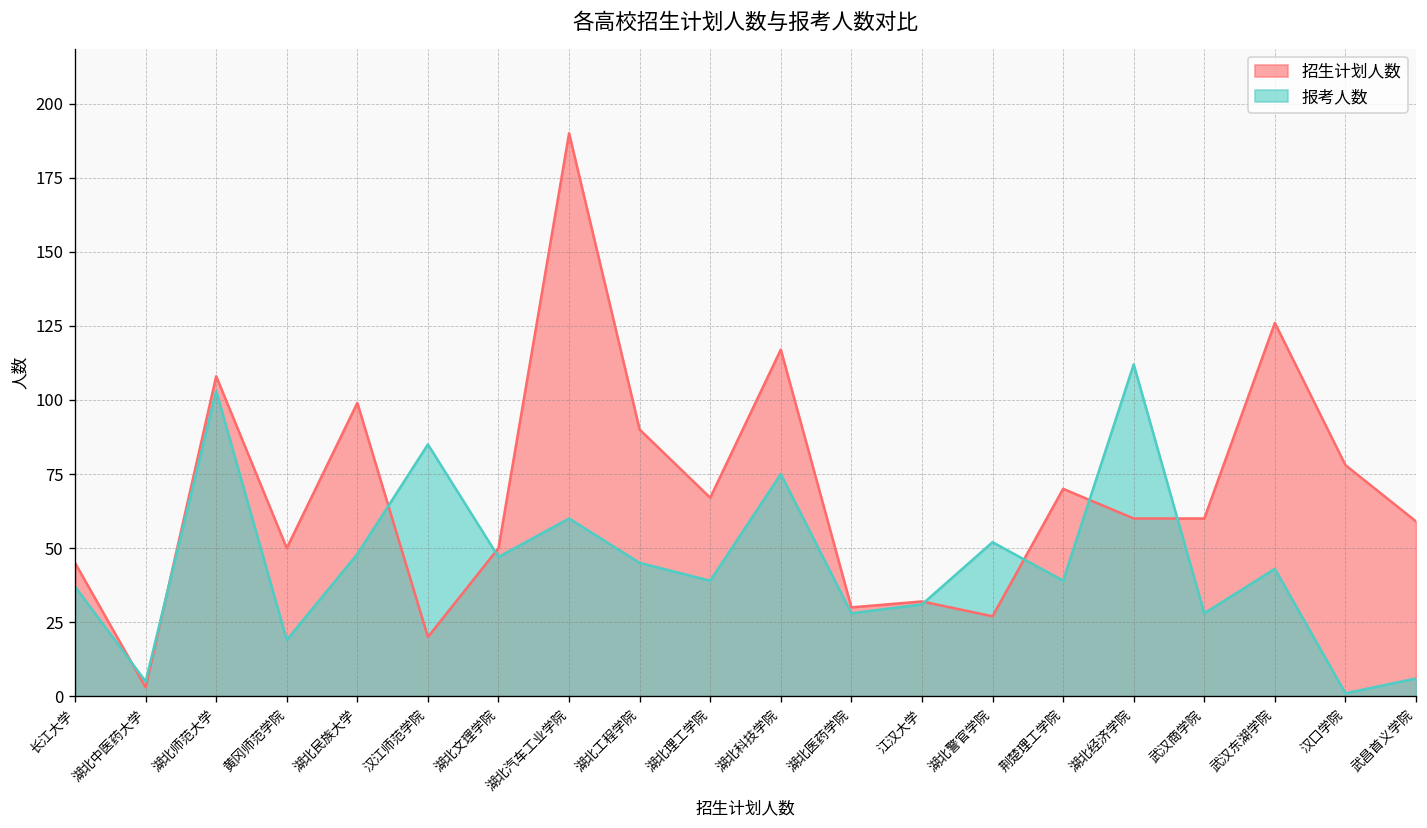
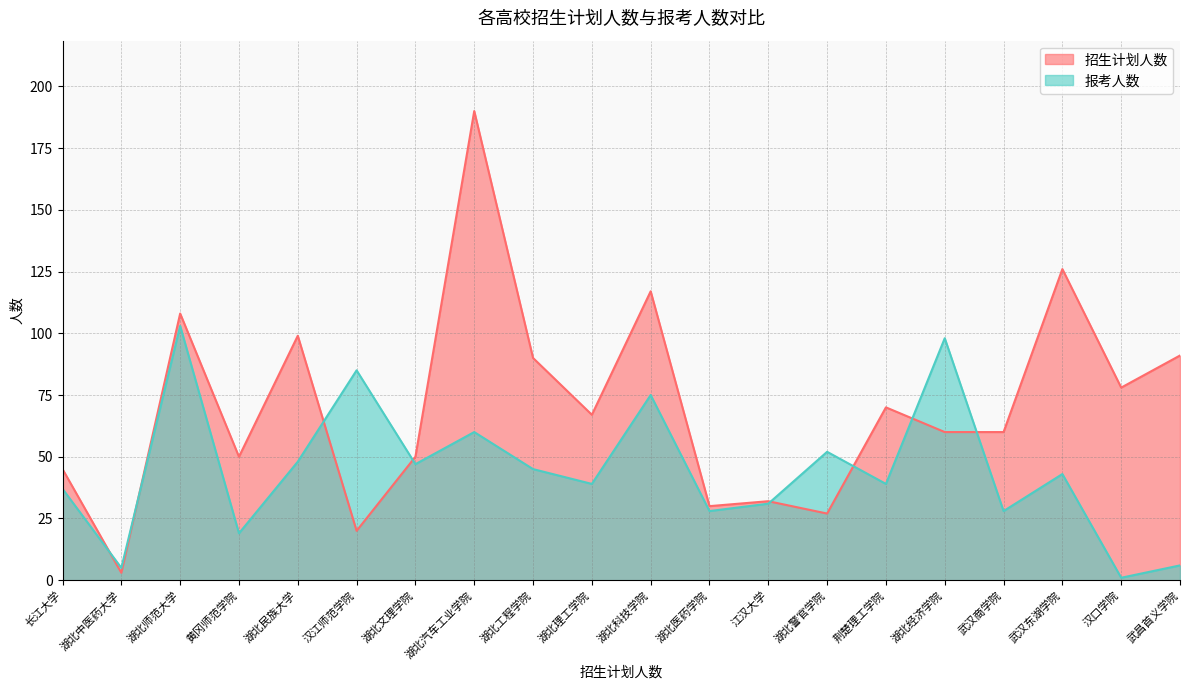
  {
    "招生计划人数": {
      "长江大学": 45,
      "湖北中医药大学": 3,
      "湖北师范大学": 108,
      "黄冈师范学院": 50,
      "湖北民族大学": 99,
      "汉江师范学院": 20,
      "湖北文理学院": 50,
      "湖北汽车工业学院": 190,
      "湖北工程学院": 90,
      "湖北理工学院": 67,
      "湖北科技学院": 117,
      "湖北医药学院": 30,
      "湖北警官学院": 27,
      "荆楚理工学院": 70,
      "湖北经济学院": 60,
      "武汉商学院": 60,
      "武汉东湖学院": 126,
      "汉口学院": 78,
-     "武昌首义学院": 59
+     "武昌首义学院": 91
    },
    "报考人数": {
      "长江大学": 37,
      "湖北中医药大学": 5,
      "湖北师范大学": 103,
      "黄冈师范学院": 19,
      "湖北民族大学": 48,
      "汉江师范学院": 85,
      "湖北文理学院": 47,
      "湖北汽车工业学院": 60,
      "湖北工程学院": 45,
      "湖北理工学院": 39,
      "湖北科技学院": 75,
      "湖北医药学院": 28,
      "湖北警官学院": 52,
      "荆楚理工学院": 39,
-     "湖北经济学院": 112,
+     "湖北经济学院": 98,
      "武汉商学院": 28,
      "武汉东湖学院": 43,
      "汉口学院": 1,
      "武昌首义学院": 6
    }
  }
